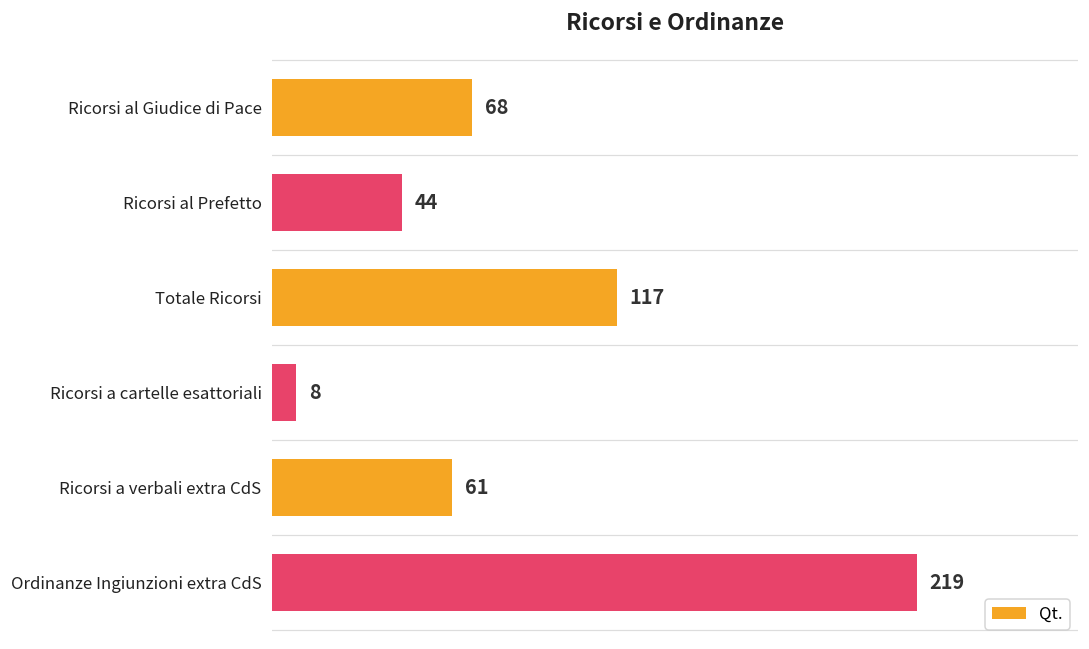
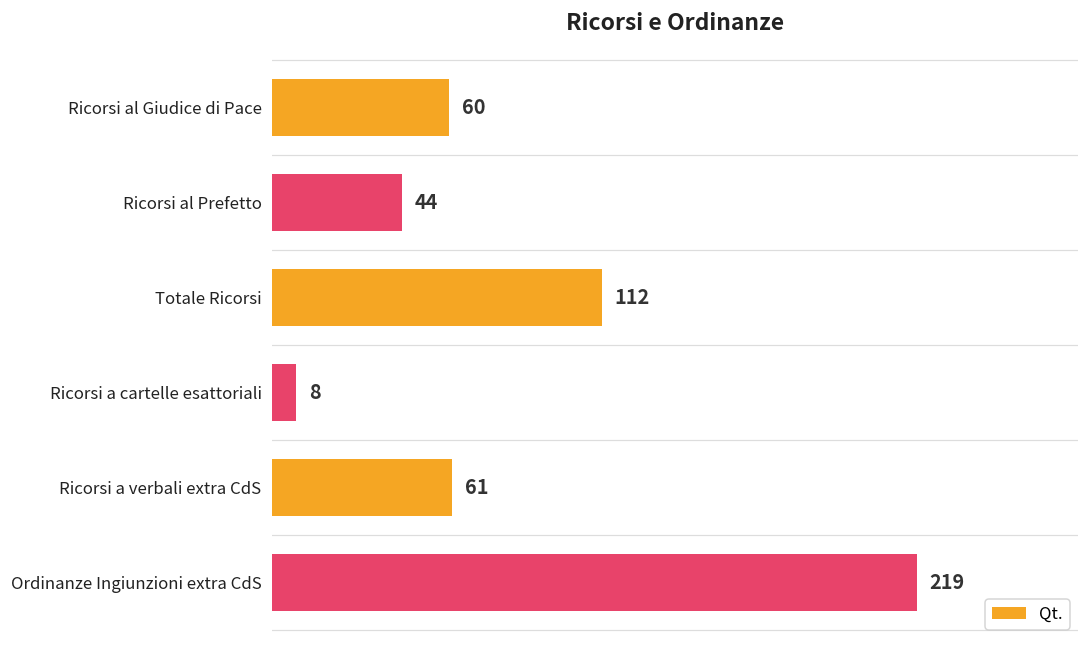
  {
-   "Ricorsi al Giudice di Pace": 68,
+   "Ricorsi al Giudice di Pace": 60,
    "Ricorsi al Prefetto": 44,
-   "Totale Ricorsi": 117,
+   "Totale Ricorsi": 112,
    "Ricorsi a cartelle esattoriali": 8,
    "Ricorsi a verbali extra CdS": 61,
    "Ordinanze Ingiunzioni extra CdS": 219
  }
